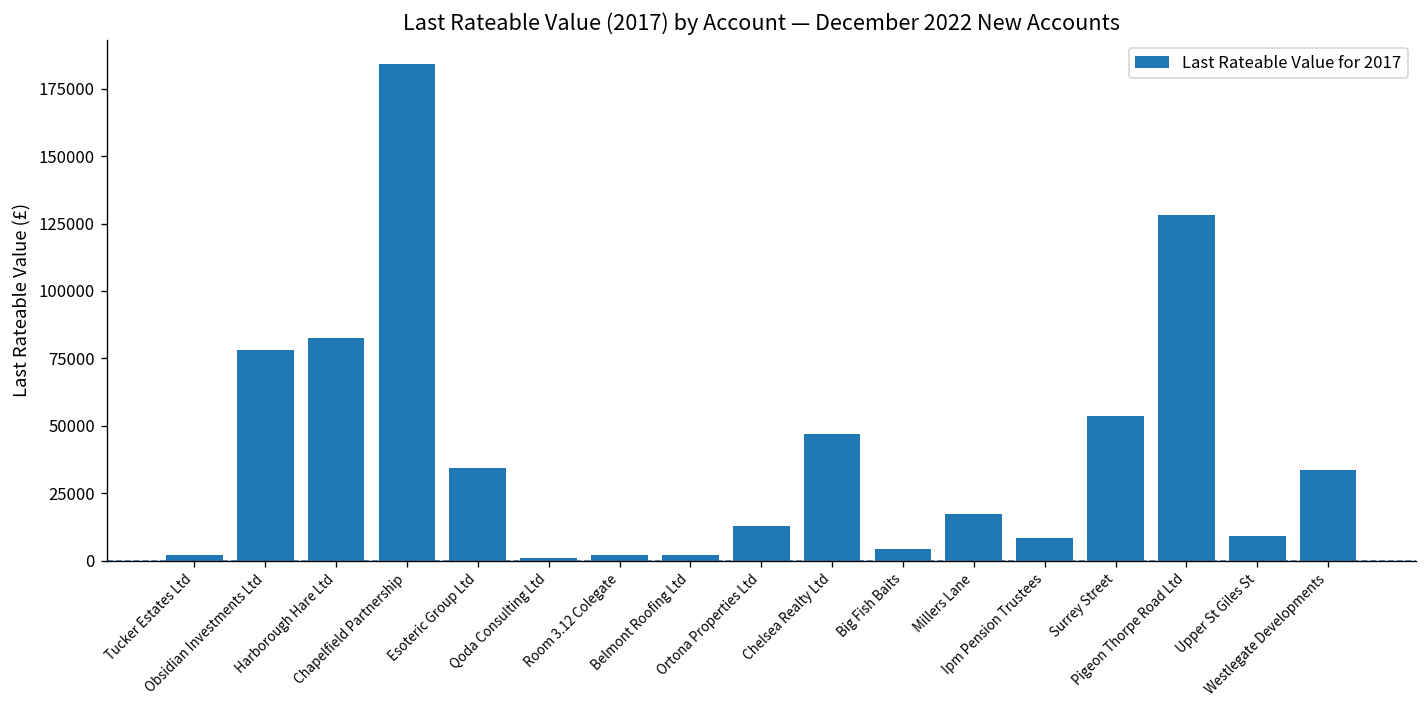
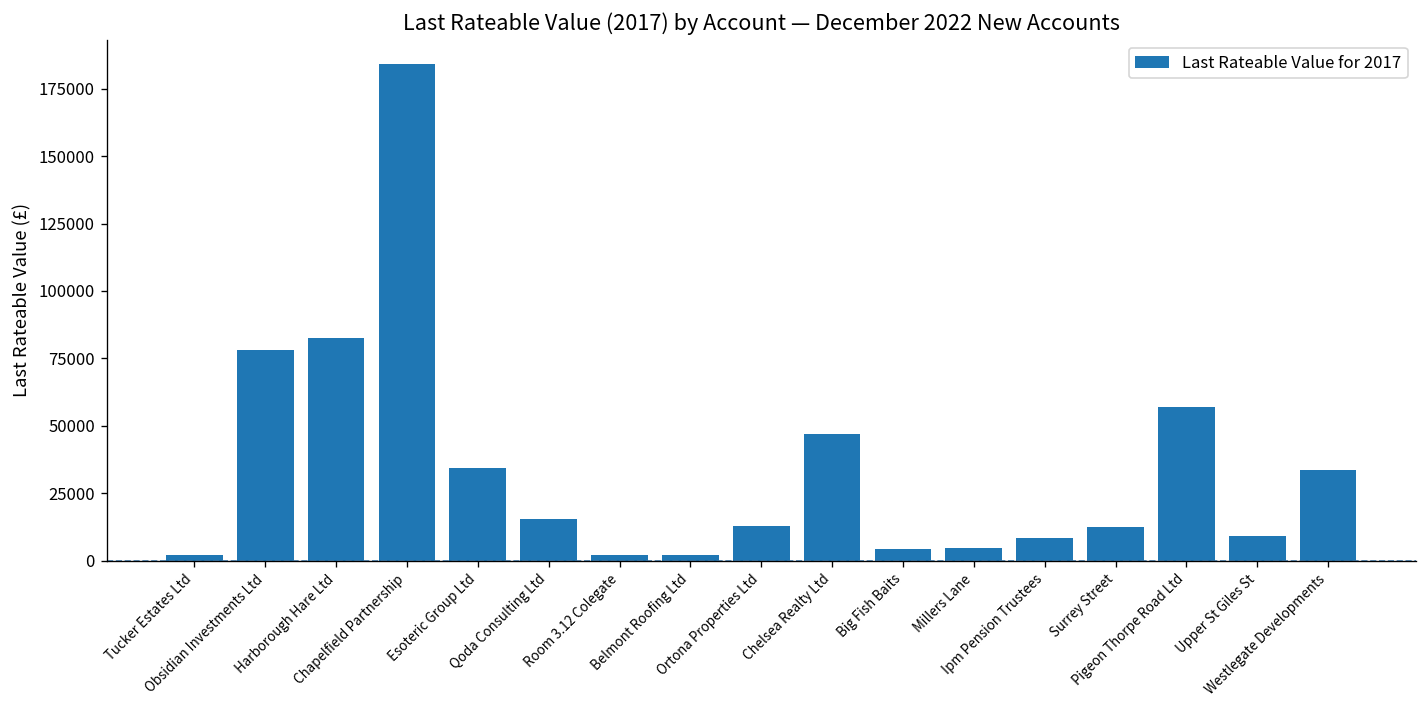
  {
    "Tucker Estates Ltd": 2000,
    "Obsidian Investments Ltd": 78000,
    "Harborough Hare Ltd": 83000,
    "Chapelfield Partnership": 184000,
    "Esoteric Group Ltd": 34000,
-   "Qoda Consulting Ltd": 1000,
+   "Qoda Consulting Ltd": 15000,
    "Room 3.12 Colegate": 2000,
    "Belmont Roofing Ltd": 2000,
    "Ortona Properties Ltd": 13000,
    "Chelsea Realty Ltd": 47000,
    "Big Fish Baits": 4000,
-   "Millers Lane": 17000,
+   "Millers Lane": 5000,
    "Ipm Pension Trustees": 8000,
-   "Surrey Street": 54000,
-   "Pigeon Thorpe Road Ltd": 128000,
+   "Surrey Street": 13000,
+   "Pigeon Thorpe Road Ltd": 57000,
    "Upper St Giles St": 9000,
    "Westlegate Developments": 34000
  }
